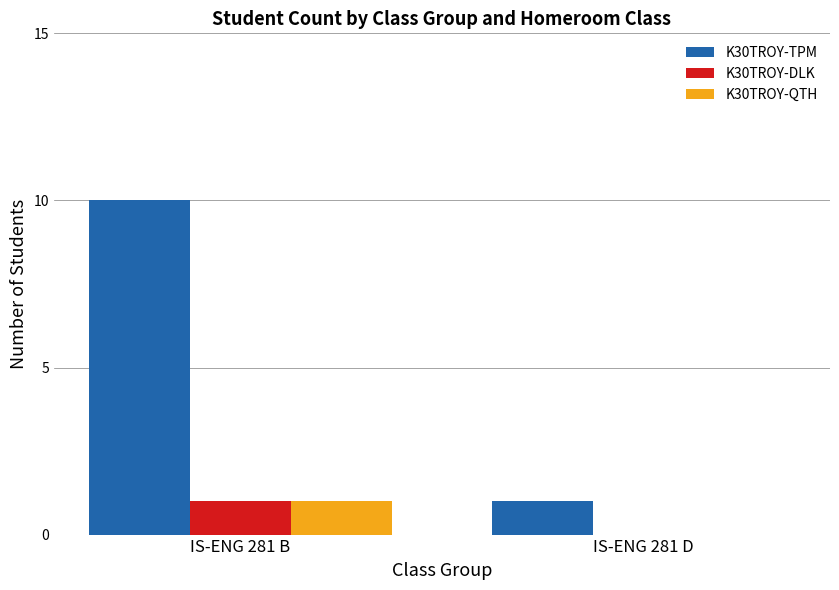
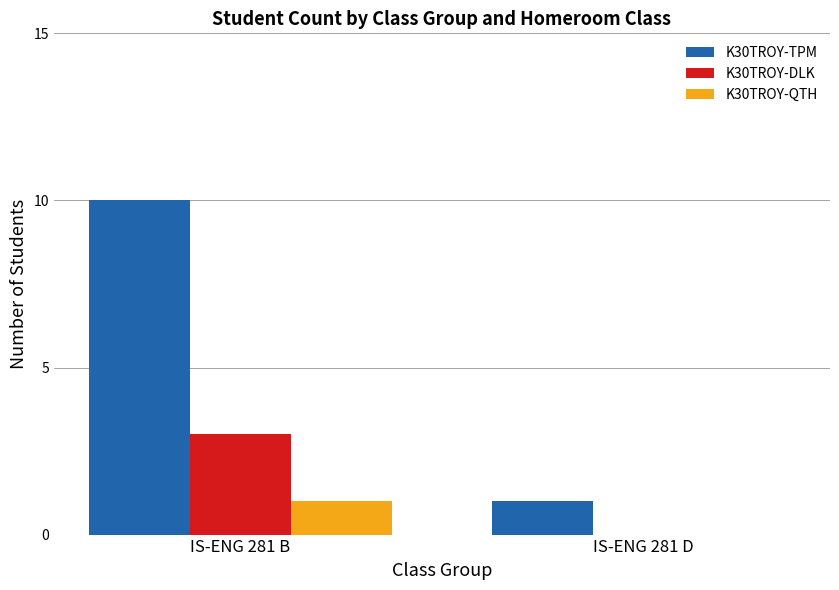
  {
    "K30TROY-TPM": {
      "IS-ENG 281 B": 10,
      "IS-ENG 281 D": 1
    },
    "K30TROY-DLK": {
-     "IS-ENG 281 B": 1,
+     "IS-ENG 281 B": 3,
      "IS-ENG 281 D": 0
    },
    "K30TROY-QTH": {
      "IS-ENG 281 B": 1,
      "IS-ENG 281 D": 0
    }
  }
